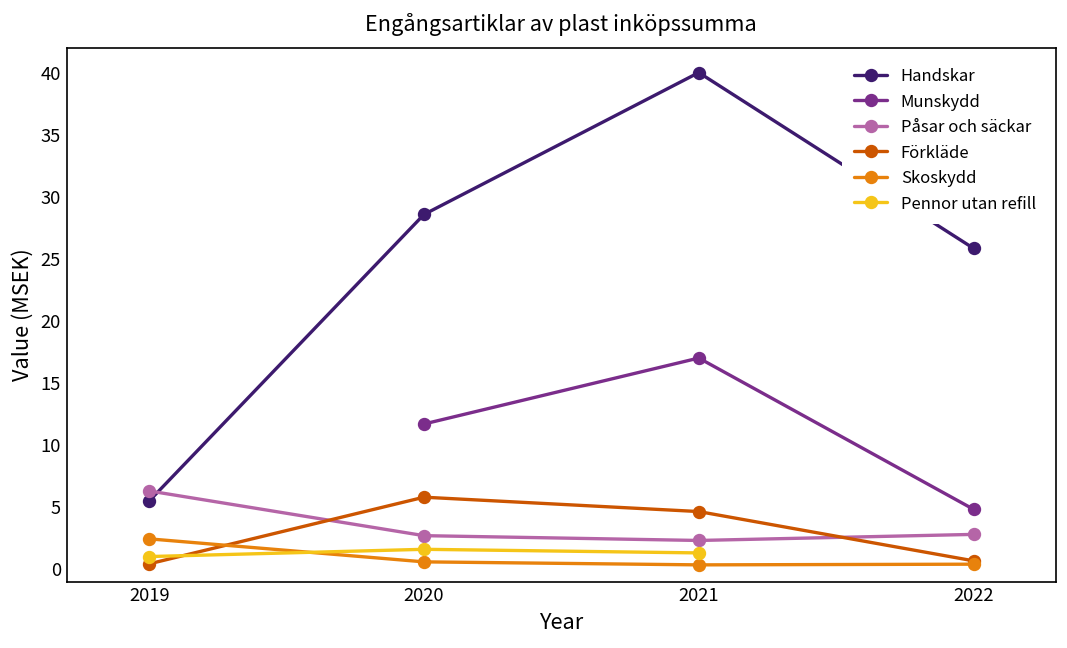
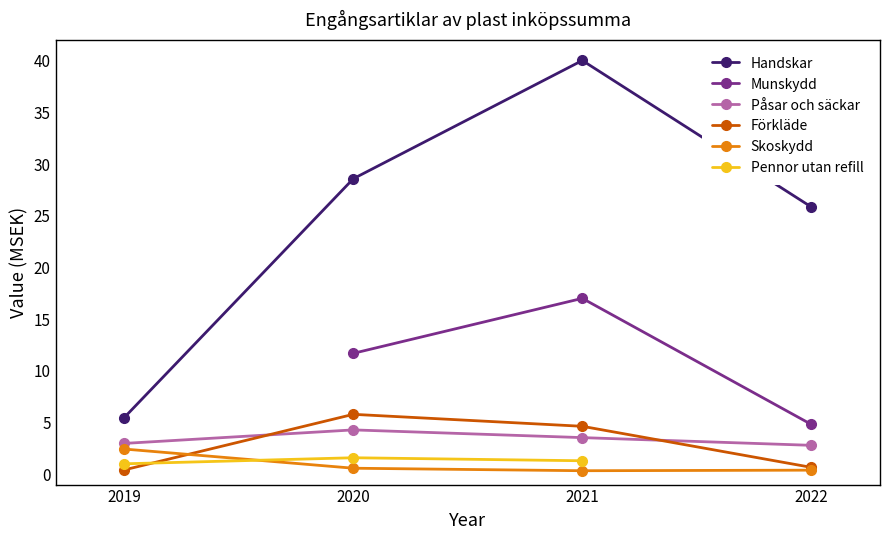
  {
    "Handskar": {
      "2019": 5.5,
      "2020": 28.6,
      "2021": 40.0,
      "2022": 25.8
    },
    "Munskydd": {
      "2020": 11.7,
      "2021": 17.0,
      "2022": 4.8
    },
    "Påsar och säckar": {
-     "2019": 6.3,
-     "2020": 2.7,
-     "2021": 2.3,
+     "2019": 3.0,
+     "2020": 4.3,
+     "2021": 3.5,
      "2022": 2.8
    },
    "Pennor utan refill": {
      "2019": 1.0,
      "2020": 1.6,
      "2021": 1.3
    }
  }
